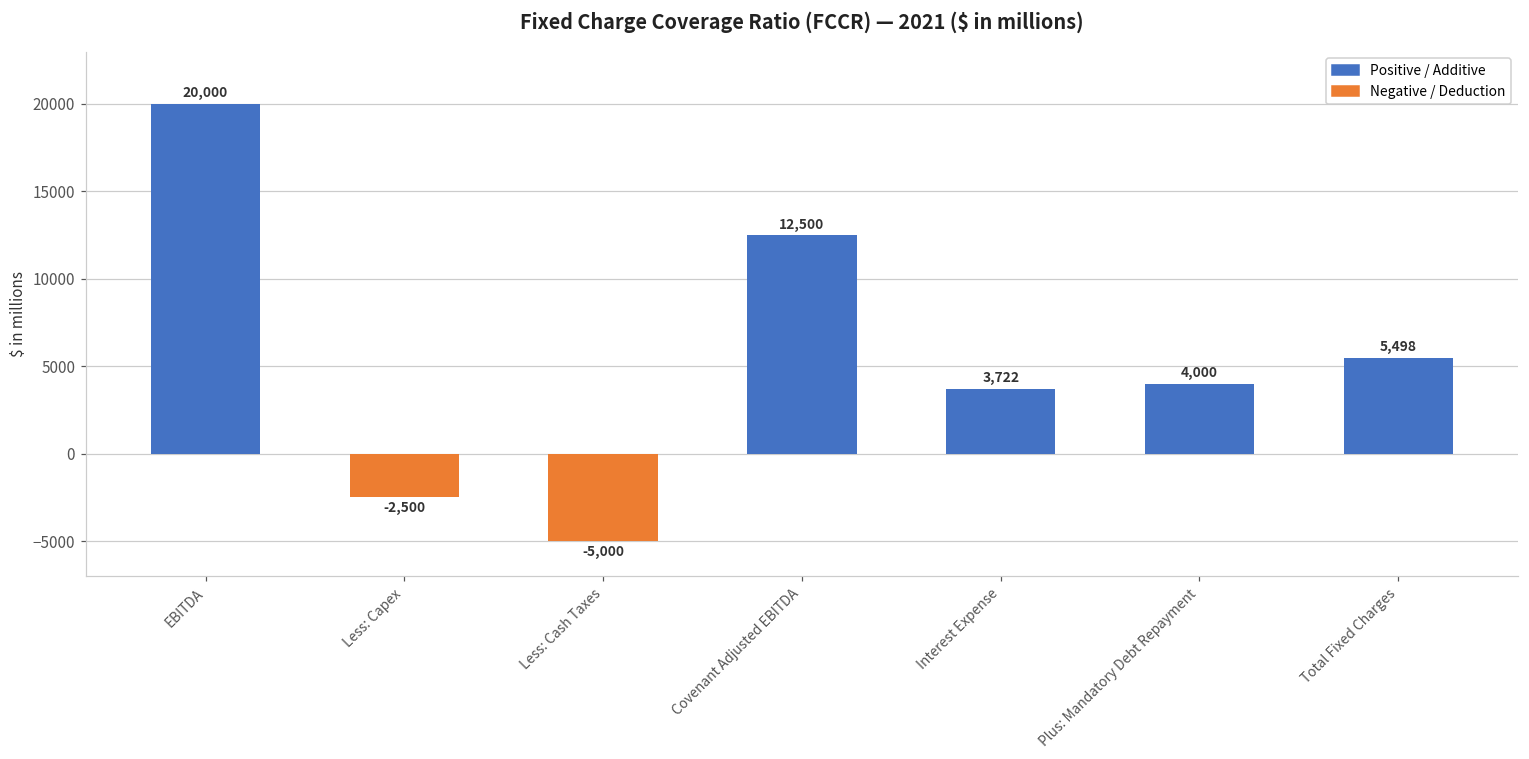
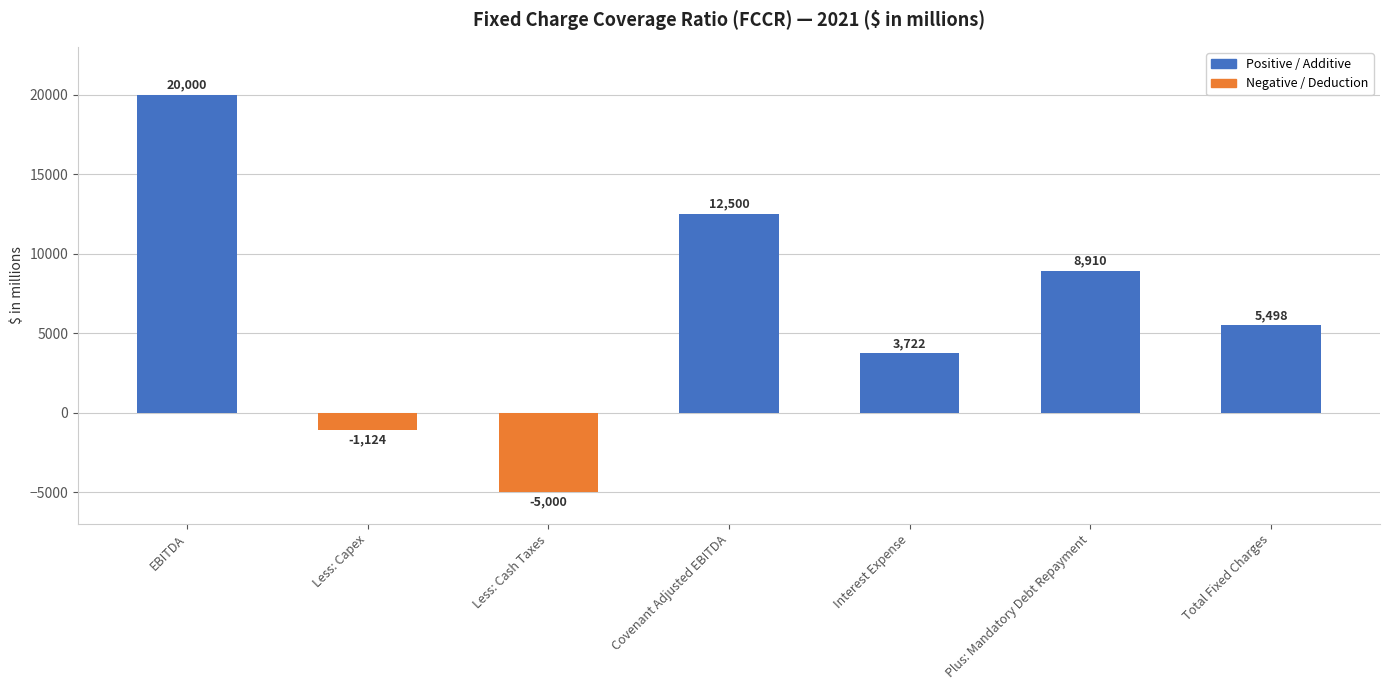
  {
    "EBITDA": "20,000",
-   "Less: Capex": "-2,500",
+   "Less: Capex": "-1,124",
    "Less: Cash Taxes": "-5,000",
    "Covenant Adjusted EBITDA": "12,500",
    "Interest Expense": "3,722",
-   "Plus: Mandatory Debt Repayment": "4,000",
+   "Plus: Mandatory Debt Repayment": "8,910",
    "Total Fixed Charges": "5,498"
  }
